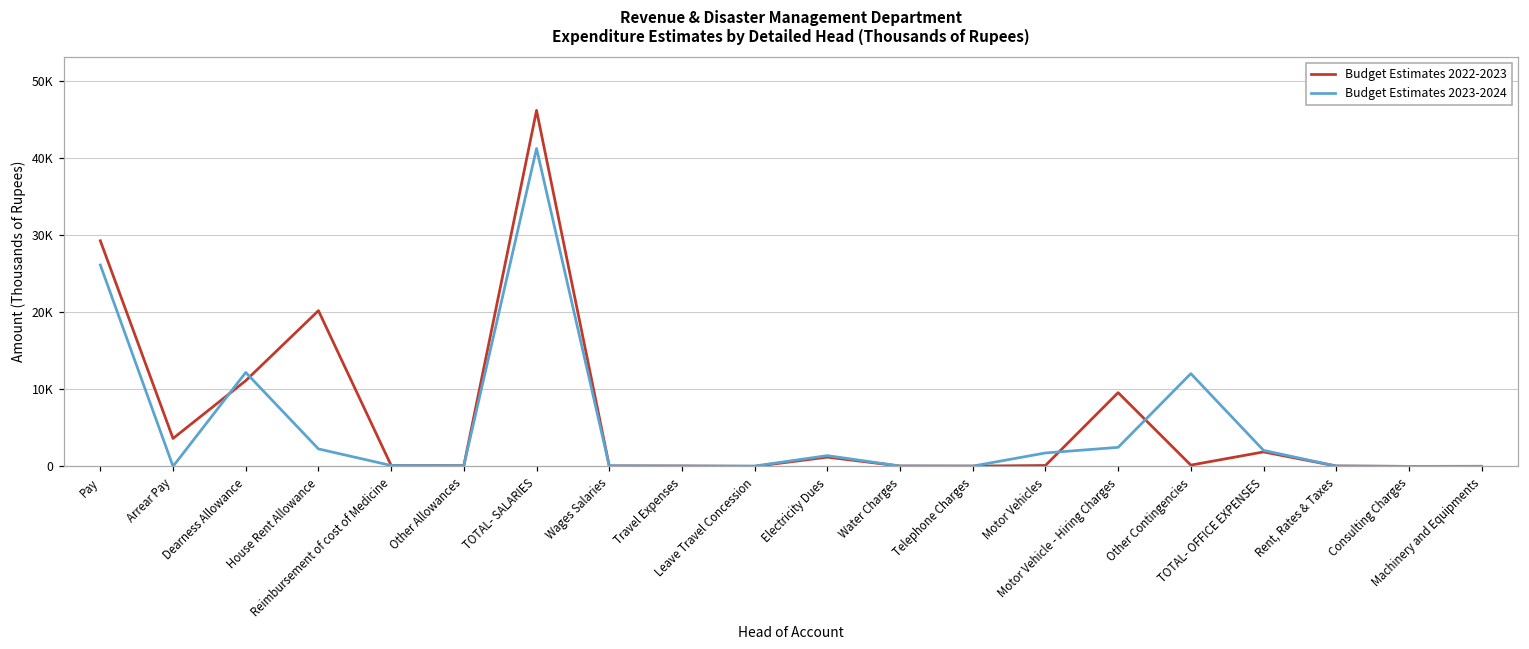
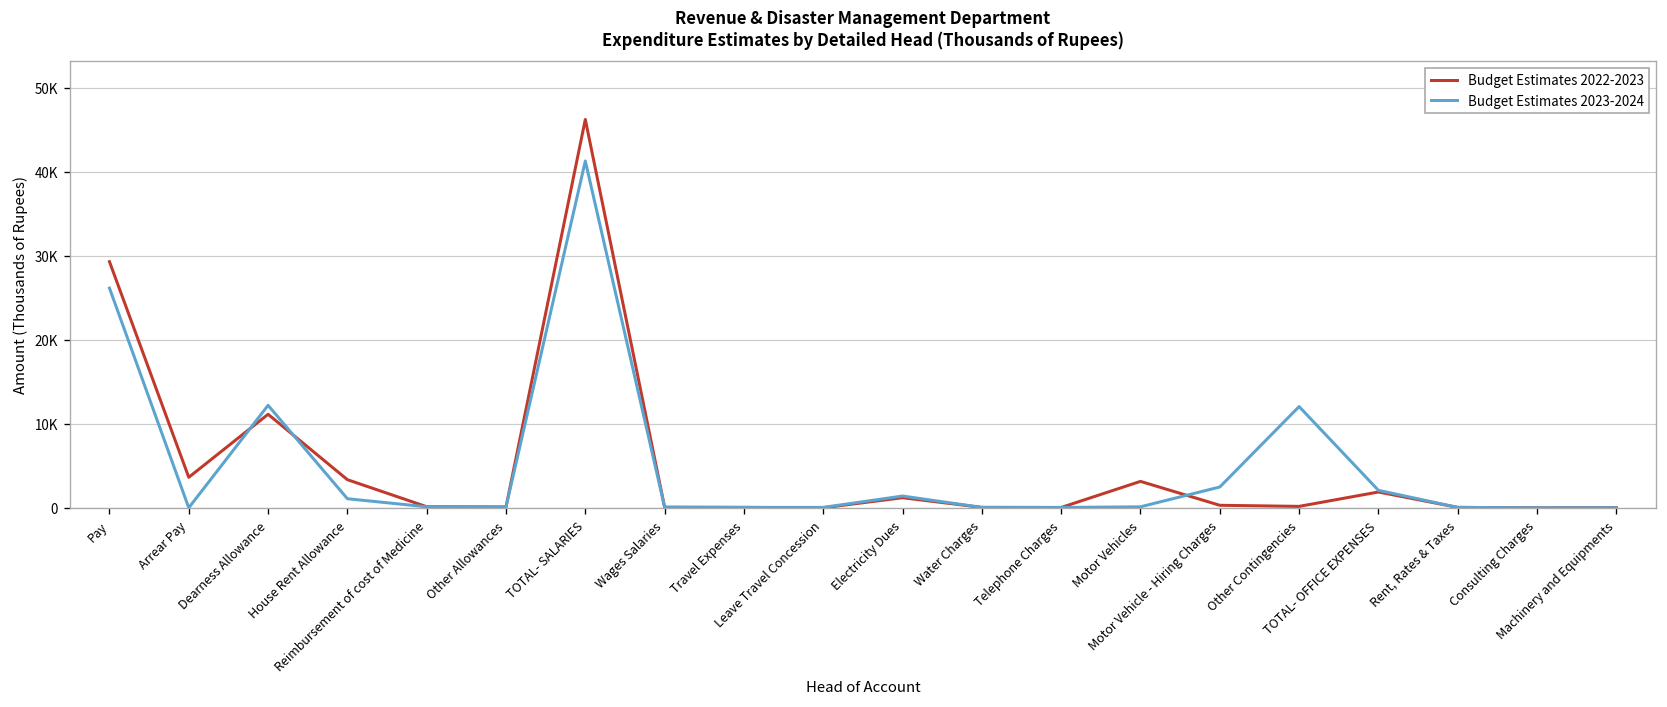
  {
    "Budget Estimates 2022-2023": {
      "Pay": 29000,
      "Arrear Pay": 4000,
      "Dearness Allowance": 11000,
-     "House Rent Allowance": 20000,
+     "House Rent Allowance": 3000,
      "TOTAL- SALARIES": 46000,
-     "Motor Vehicles": 0,
-     "Motor Vehicle - Hiring Charges": 10000,
+     "Motor Vehicles": 3000,
+     "Motor Vehicle - Hiring Charges": 0,
      "Other Contingencies": 0
    },
    "Budget Estimates 2023-2024": {
      "Pay": 26000,
      "Arrear Pay": 0,
      "Dearness Allowance": 12000,
-     "House Rent Allowance": 2000,
+     "House Rent Allowance": 1000,
      "TOTAL- SALARIES": 41000,
-     "Motor Vehicles": 2000,
+     "Motor Vehicles": 0,
      "Motor Vehicle - Hiring Charges": 2000,
      "Other Contingencies": 12000
    }
  }
